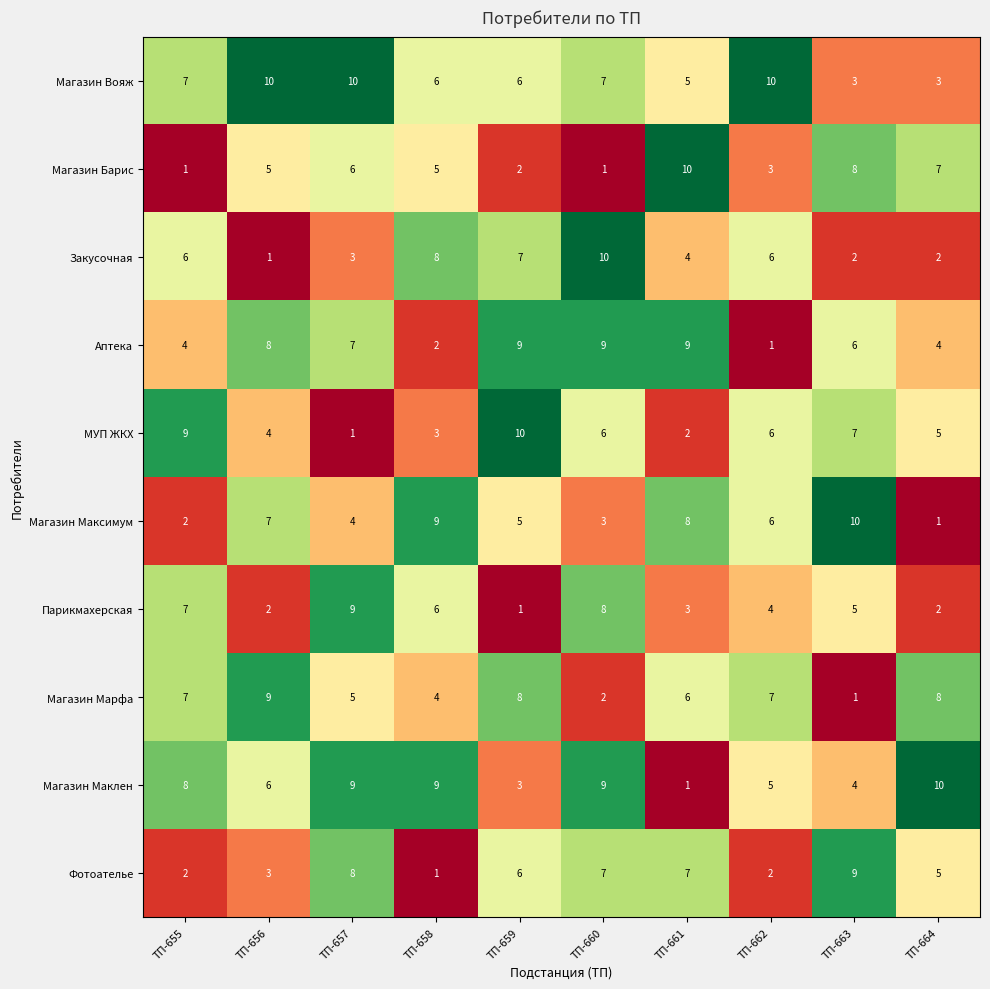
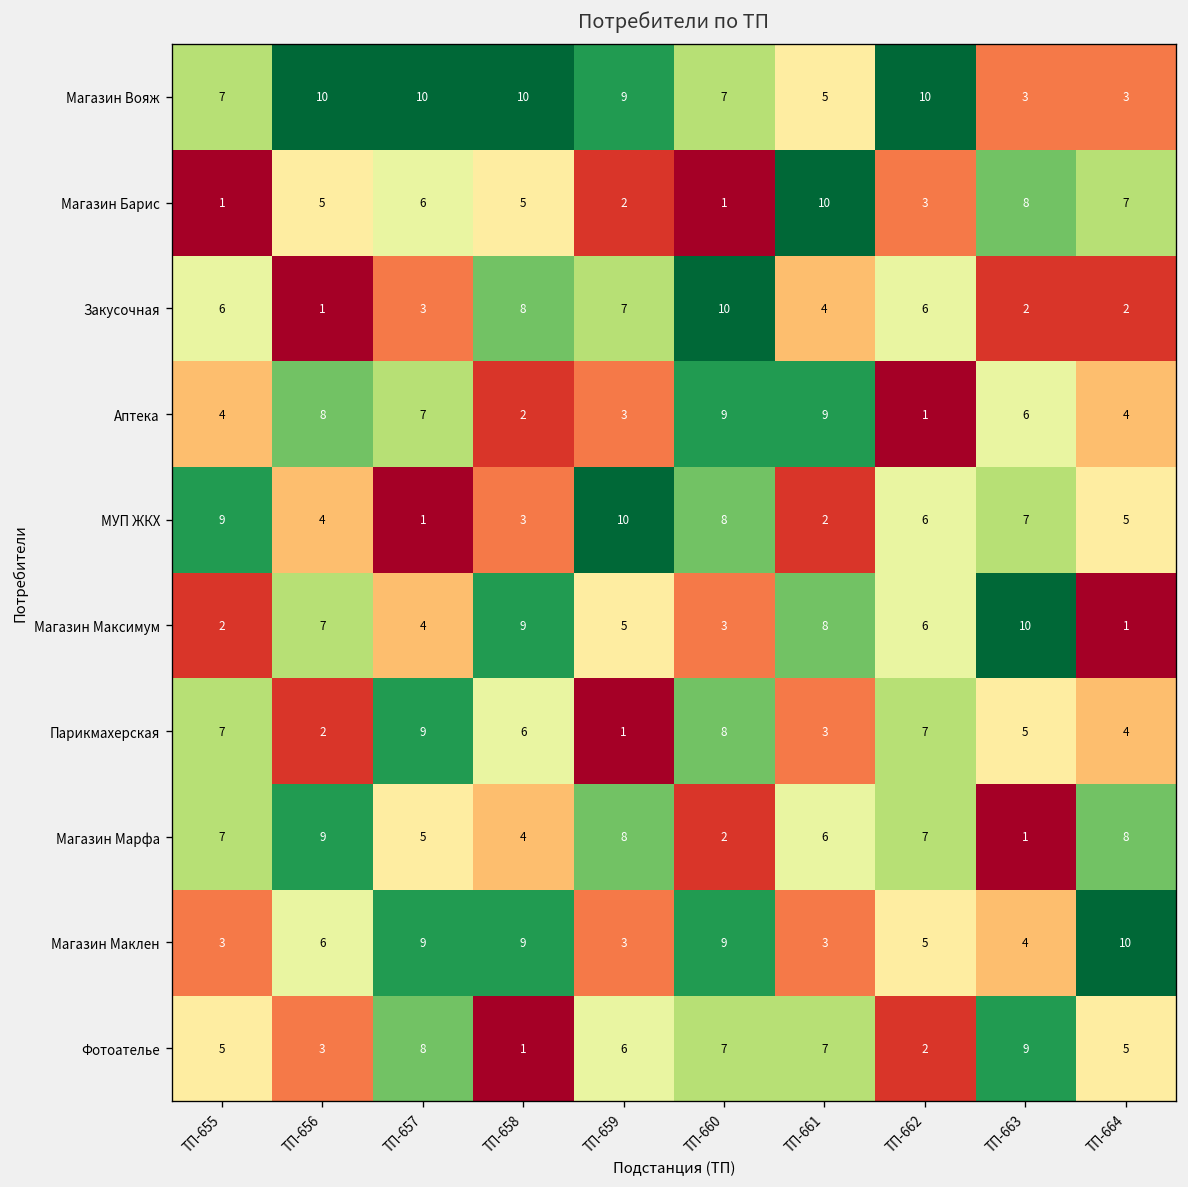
  {
    "Магазин Вояж": {
      "ТП-655": 7,
      "ТП-656": 10,
      "ТП-657": 10,
-     "ТП-658": 6,
-     "ТП-659": 6,
+     "ТП-658": 10,
+     "ТП-659": 9,
      "ТП-660": 7,
      "ТП-661": 5,
      "ТП-662": 10,
      "ТП-663": 3,
      "ТП-664": 3
    },
    "Магазин Барис": {
      "ТП-655": 1,
      "ТП-656": 5,
      "ТП-657": 6,
      "ТП-658": 5,
      "ТП-659": 2,
      "ТП-660": 1,
      "ТП-661": 10,
      "ТП-662": 3,
      "ТП-663": 8,
      "ТП-664": 7
    },
    "Закусочная": {
      "ТП-655": 6,
      "ТП-656": 1,
      "ТП-657": 3,
      "ТП-658": 8,
      "ТП-659": 7,
      "ТП-660": 10,
      "ТП-661": 4,
      "ТП-662": 6,
      "ТП-663": 2,
      "ТП-664": 2
    },
    "Аптека": {
      "ТП-655": 4,
      "ТП-656": 8,
      "ТП-657": 7,
      "ТП-658": 2,
-     "ТП-659": 9,
+     "ТП-659": 3,
      "ТП-660": 9,
      "ТП-661": 9,
      "ТП-662": 1,
      "ТП-663": 6,
      "ТП-664": 4
    },
    "МУП ЖКХ": {
      "ТП-655": 9,
      "ТП-656": 4,
      "ТП-657": 1,
      "ТП-658": 3,
      "ТП-659": 10,
-     "ТП-660": 6,
+     "ТП-660": 8,
      "ТП-661": 2,
      "ТП-662": 6,
      "ТП-663": 7,
      "ТП-664": 5
    },
    "Магазин Максимум": {
      "ТП-655": 2,
      "ТП-656": 7,
      "ТП-657": 4,
      "ТП-658": 9,
      "ТП-659": 5,
      "ТП-660": 3,
      "ТП-661": 8,
      "ТП-662": 6,
      "ТП-663": 10,
      "ТП-664": 1
    },
    "Парикмахерская": {
      "ТП-655": 7,
      "ТП-656": 2,
      "ТП-657": 9,
      "ТП-658": 6,
      "ТП-659": 1,
      "ТП-660": 8,
      "ТП-661": 3,
-     "ТП-662": 4,
+     "ТП-662": 7,
      "ТП-663": 5,
-     "ТП-664": 2
+     "ТП-664": 4
    },
    "Магазин Марфа": {
      "ТП-655": 7,
      "ТП-656": 9,
      "ТП-657": 5,
      "ТП-658": 4,
      "ТП-659": 8,
      "ТП-660": 2,
      "ТП-661": 6,
      "ТП-662": 7,
      "ТП-663": 1,
      "ТП-664": 8
    },
    "Магазин Маклен": {
-     "ТП-655": 8,
+     "ТП-655": 3,
      "ТП-656": 6,
      "ТП-657": 9,
      "ТП-658": 9,
      "ТП-659": 3,
      "ТП-660": 9,
-     "ТП-661": 1,
+     "ТП-661": 3,
      "ТП-662": 5,
      "ТП-663": 4,
      "ТП-664": 10
    },
    "Фотоателье": {
-     "ТП-655": 2,
+     "ТП-655": 5,
      "ТП-656": 3,
      "ТП-657": 8,
      "ТП-658": 1,
      "ТП-659": 6,
      "ТП-660": 7,
      "ТП-661": 7,
      "ТП-662": 2,
      "ТП-663": 9,
      "ТП-664": 5
    }
  }
